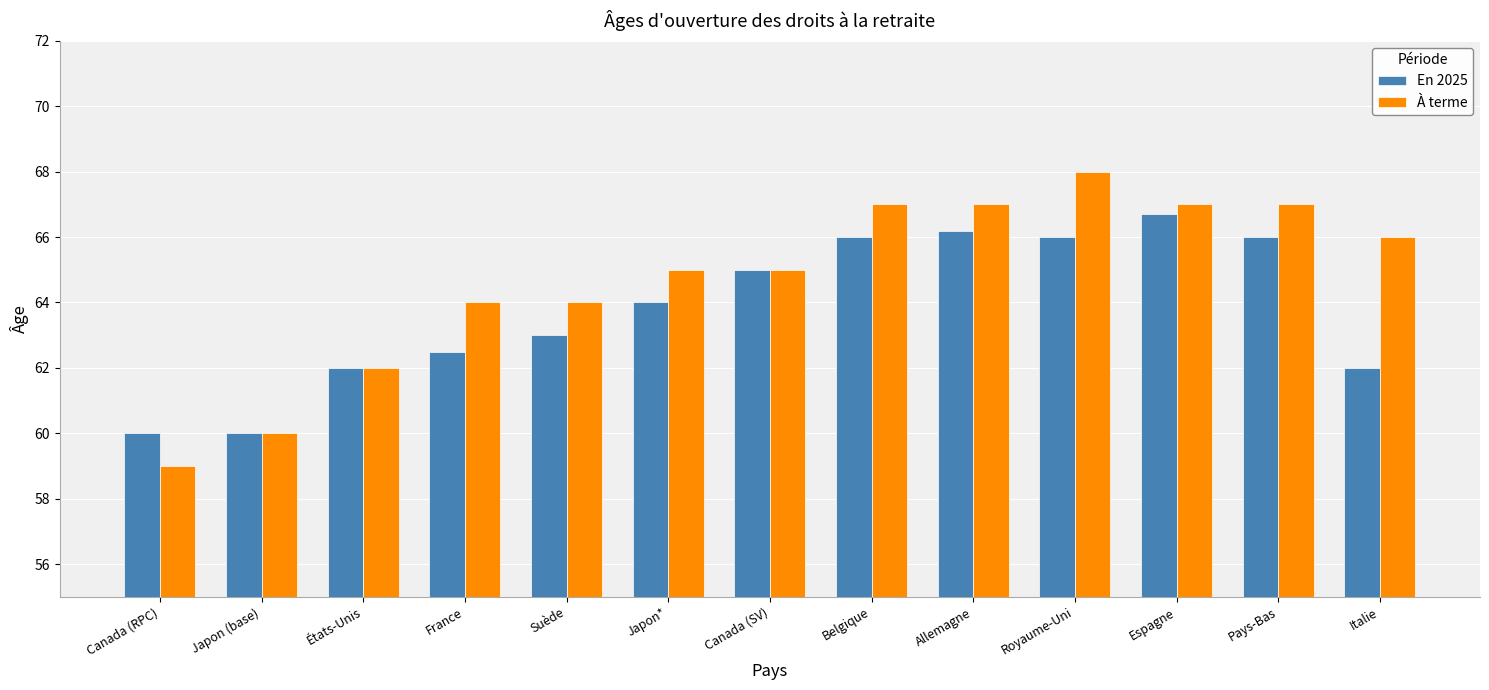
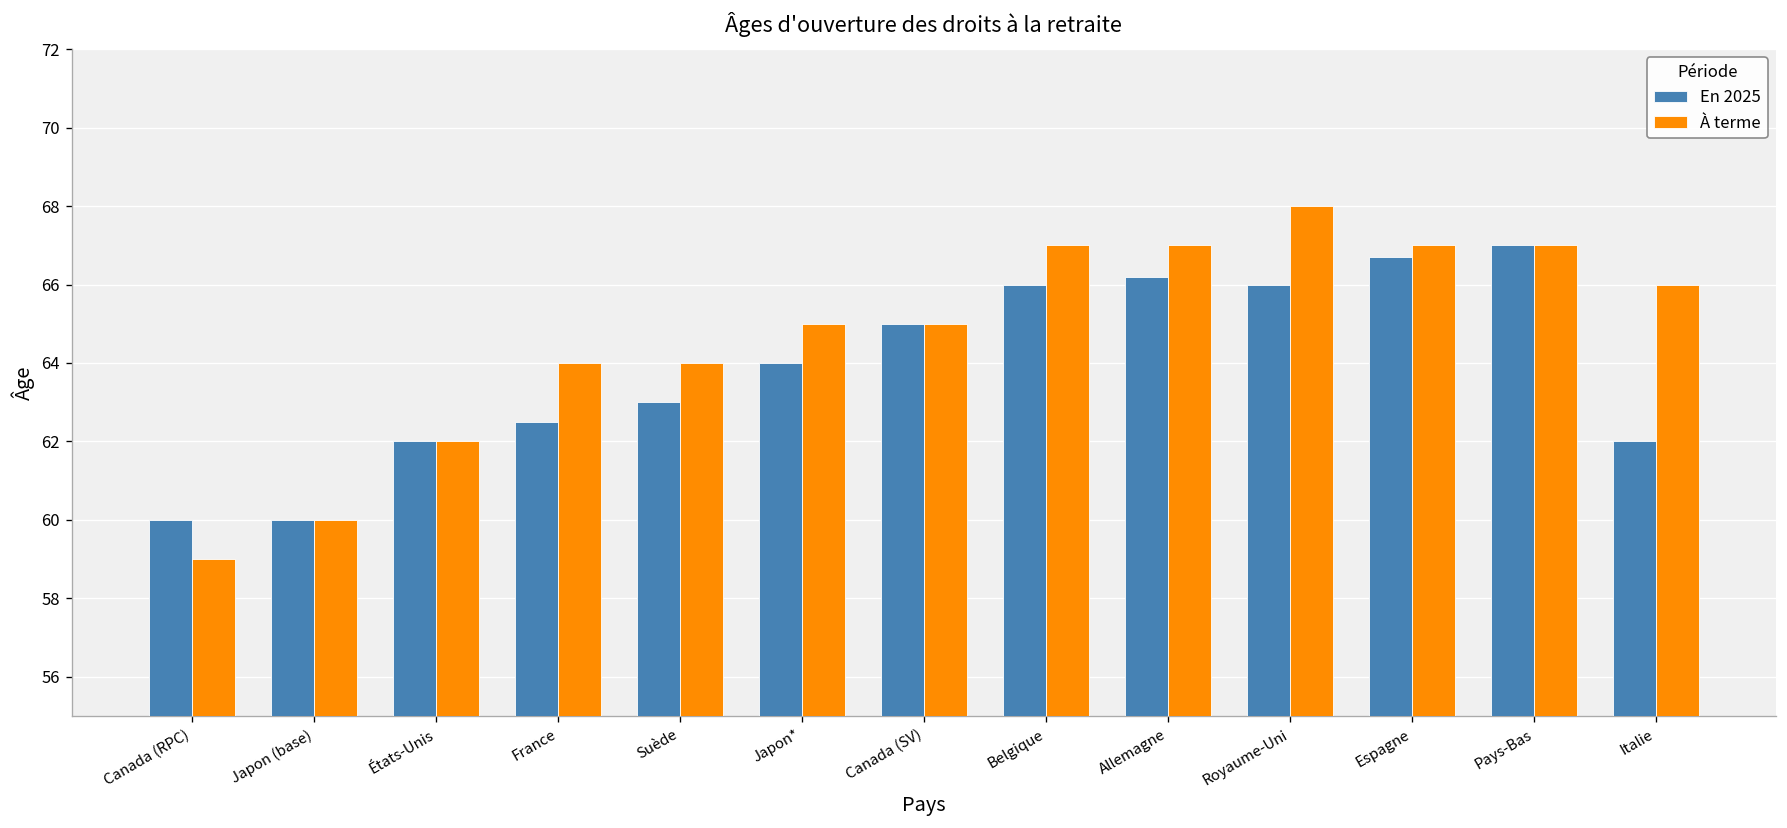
  {
    "En 2025": {
      "Canada (RPC)": 60,
      "Japon (base)": 60,
      "États-Unis": 62,
      "France": 62.5,
      "Suède": 63,
      "Japon*": 64,
      "Canada (SV)": 65,
      "Belgique": 66,
      "Allemagne": 66.2,
      "Royaume-Uni": 66,
      "Espagne": 66.7,
-     "Pays-Bas": 66,
+     "Pays-Bas": 67,
      "Italie": 62
    },
    "À terme": {
      "Canada (RPC)": 59,
      "Japon (base)": 60,
      "États-Unis": 62,
      "France": 64,
      "Suède": 64,
      "Japon*": 65,
      "Canada (SV)": 65,
      "Belgique": 67,
      "Allemagne": 67,
      "Royaume-Uni": 68,
      "Espagne": 67,
      "Pays-Bas": 67,
      "Italie": 66
    }
  }
